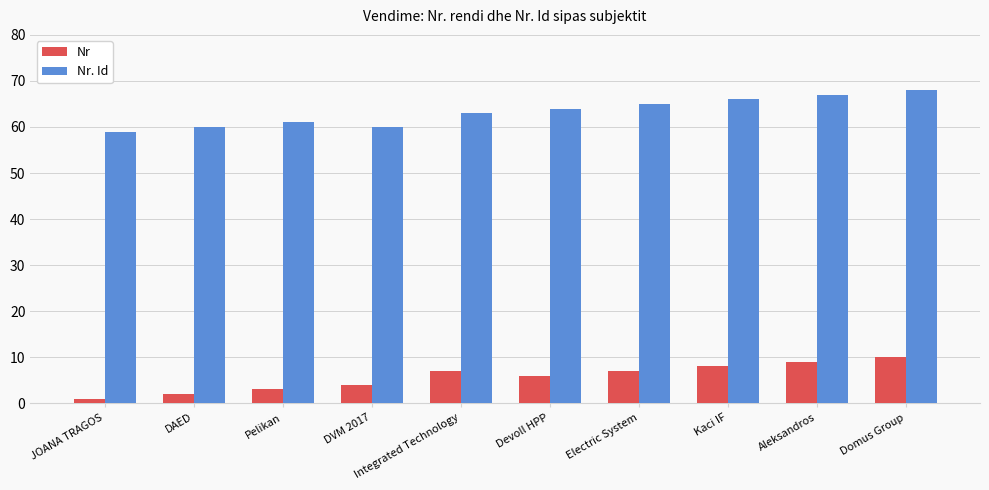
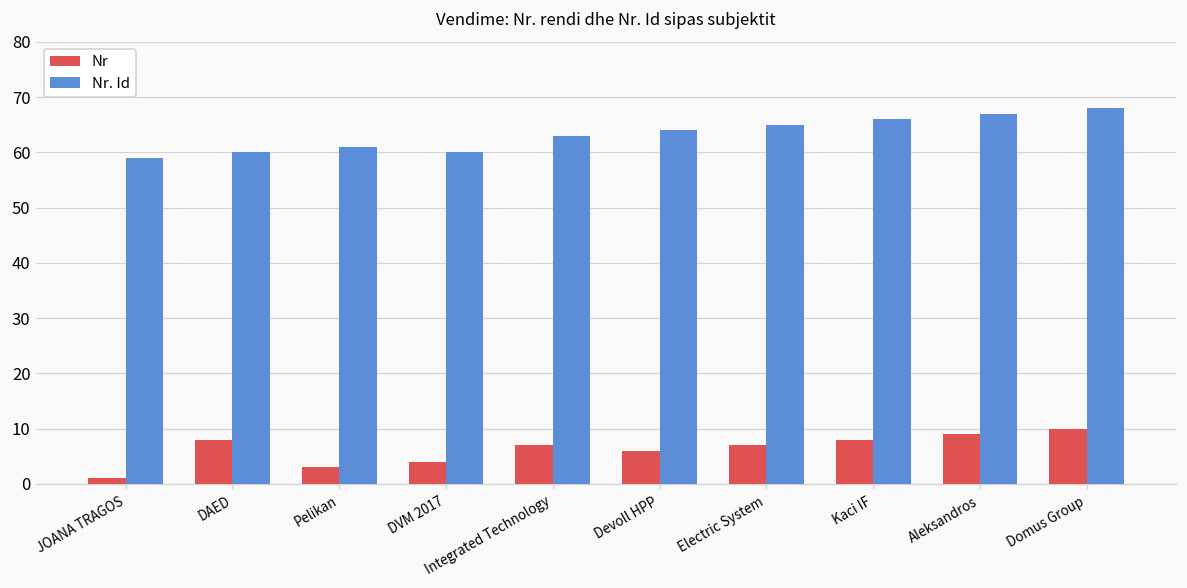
  {
    "Nr": {
      "JOANA TRAGOS": 1,
-     "DAED": 2,
+     "DAED": 8,
      "Pelikan": 3,
      "DVM 2017": 4,
      "Integrated Technology": 7,
      "Devoll HPP": 6,
      "Electric System": 7,
      "Kaci IF": 8,
      "Aleksandros": 9,
      "Domus Group": 10
    },
    "Nr. Id": {
      "JOANA TRAGOS": 59,
      "DAED": 60,
      "Pelikan": 61,
      "DVM 2017": 60,
      "Integrated Technology": 63,
      "Devoll HPP": 64,
      "Electric System": 65,
      "Kaci IF": 66,
      "Aleksandros": 67,
      "Domus Group": 68
    }
  }
